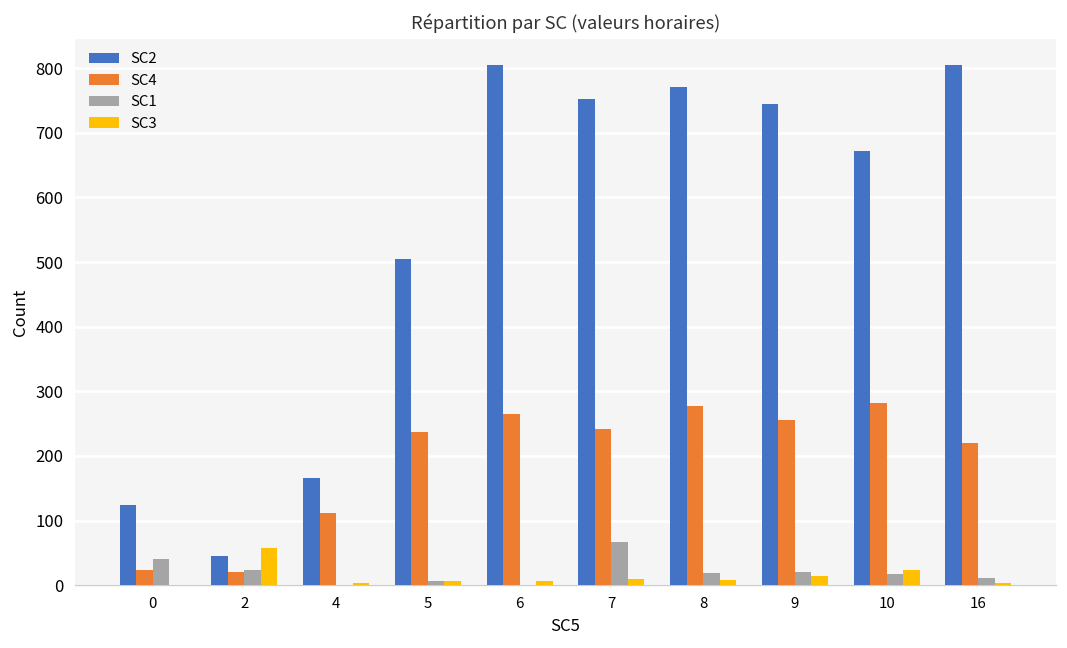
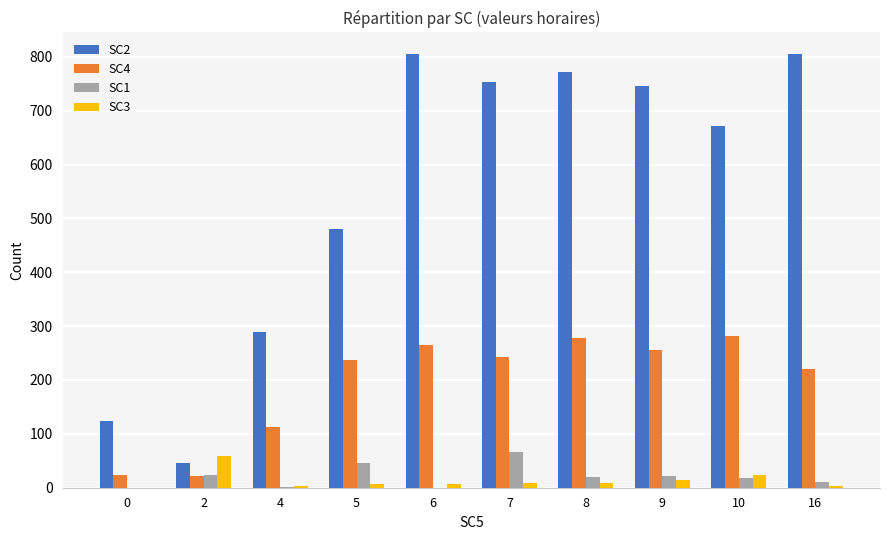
  {
    "SC2": {
      "0": 120,
      "2": 50,
-     "4": 170,
-     "5": 510,
+     "4": 290,
+     "5": 480,
      "6": 810,
      "7": 750,
      "8": 770,
      "9": 750,
      "10": 670,
      "16": 810
    },
    "SC4": {
      "0": 20,
      "2": 20,
      "4": 110,
      "5": 240,
      "6": 270,
      "7": 240,
      "8": 280,
      "9": 260,
      "10": 280,
      "16": 220
    },
    "SC1": {
-     "0": 40,
+     "0": 0,
      "2": 20,
-     "5": 10,
+     "5": 50,
      "6": 0,
      "7": 70,
      "8": 20,
      "9": 20,
      "10": 20,
      "16": 10
    },
    "SC3": {
      "0": 0,
      "2": 60,
      "5": 10,
      "6": 10,
      "7": 10,
      "8": 10,
      "9": 10,
      "10": 20
    }
  }
